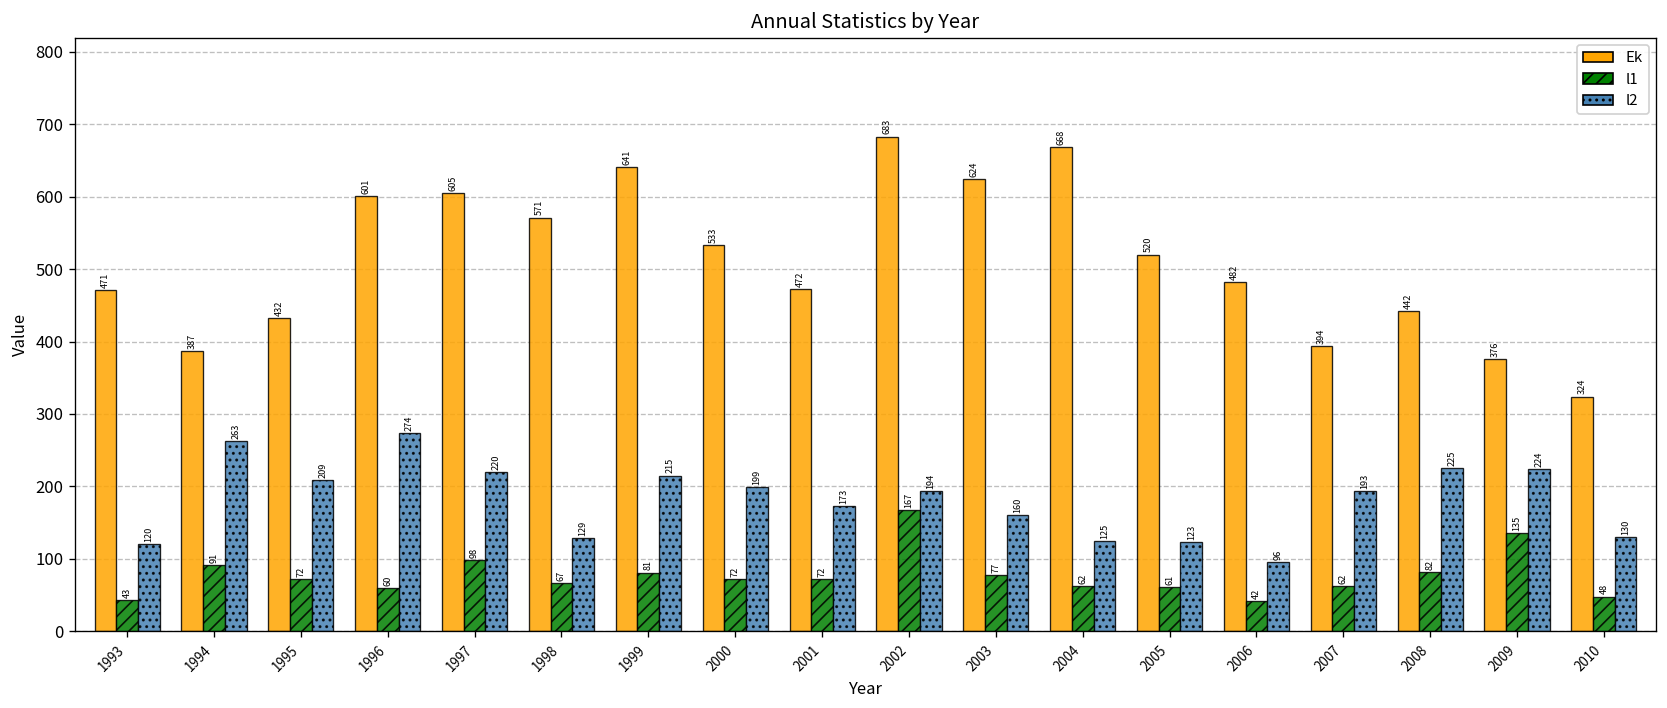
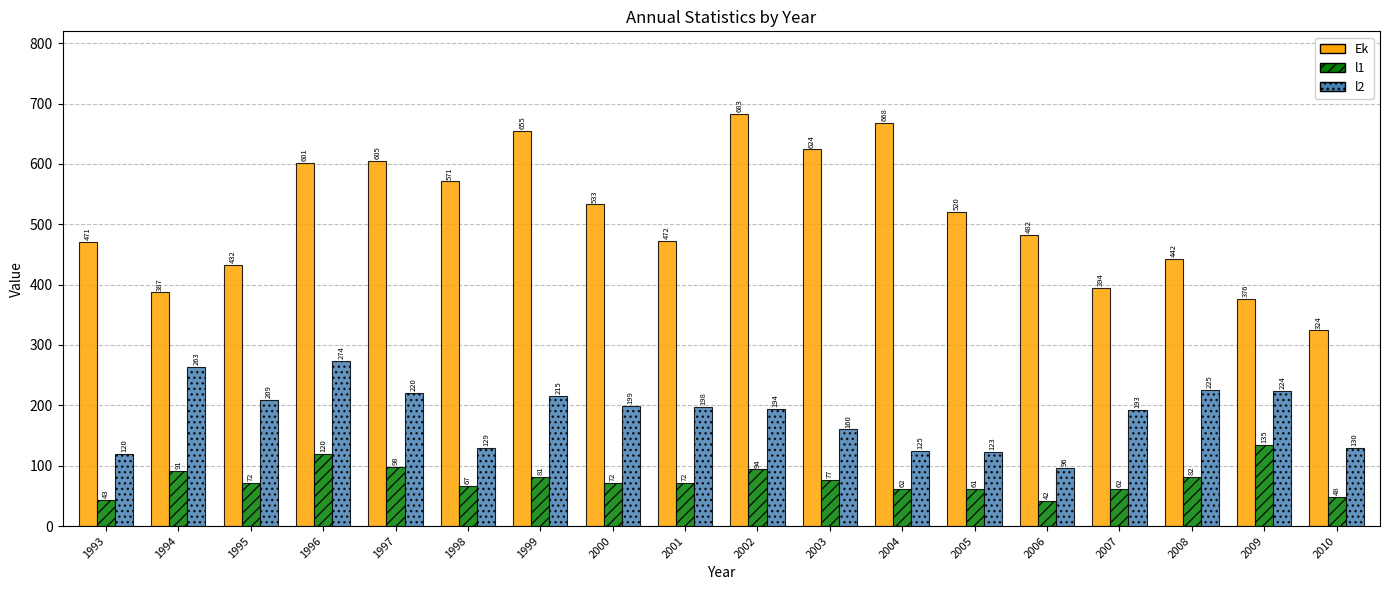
  {
    "Ek": {
      "1993": 471,
      "1994": 387,
      "1995": 432,
      "1996": 601,
      "1997": 605,
      "1998": 571,
-     "1999": 641,
+     "1999": 655,
      "2000": 533,
      "2001": 472,
      "2002": 683,
      "2003": 624,
      "2004": 668,
      "2005": 520,
      "2006": 482,
      "2007": 394,
      "2008": 442,
      "2009": 376,
      "2010": 324
    },
    "l1": {
      "1993": 43,
      "1994": 91,
      "1995": 72,
-     "1996": 60,
+     "1996": 120,
      "1997": 98,
      "1998": 67,
      "1999": 81,
      "2000": 72,
      "2001": 72,
-     "2002": 167,
+     "2002": 94,
      "2003": 77,
      "2004": 62,
      "2005": 61,
      "2006": 42,
      "2007": 62,
      "2008": 82,
      "2009": 135,
      "2010": 48
    },
    "l2": {
      "1993": 120,
      "1994": 263,
      "1995": 209,
      "1996": 274,
      "1997": 220,
      "1998": 129,
      "1999": 215,
      "2000": 199,
-     "2001": 173,
+     "2001": 198,
      "2002": 194,
      "2003": 160,
      "2004": 125,
      "2005": 123,
      "2006": 96,
      "2007": 193,
      "2008": 225,
      "2009": 224,
      "2010": 130
    }
  }
